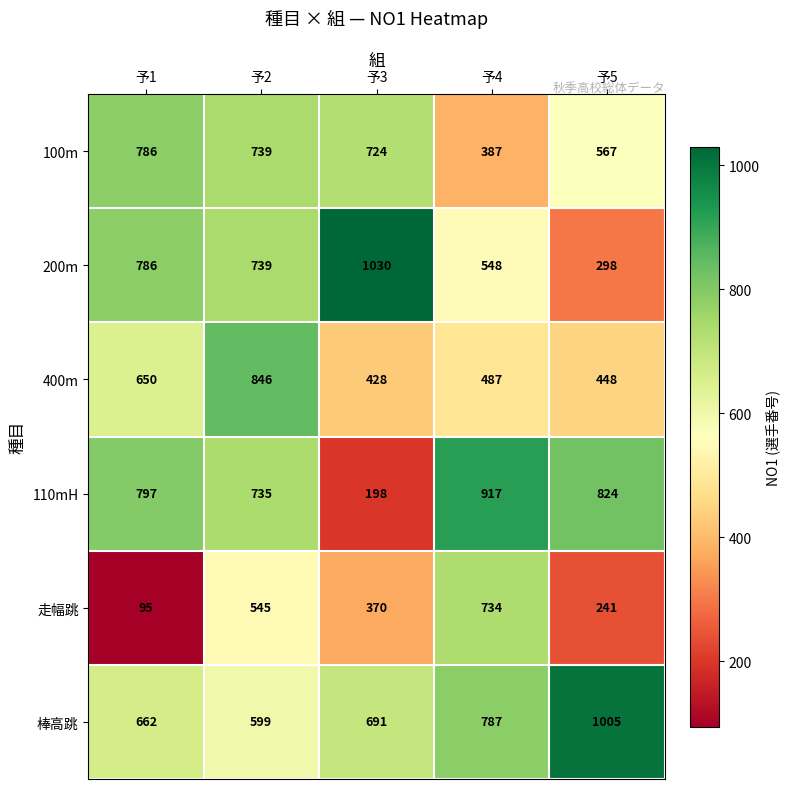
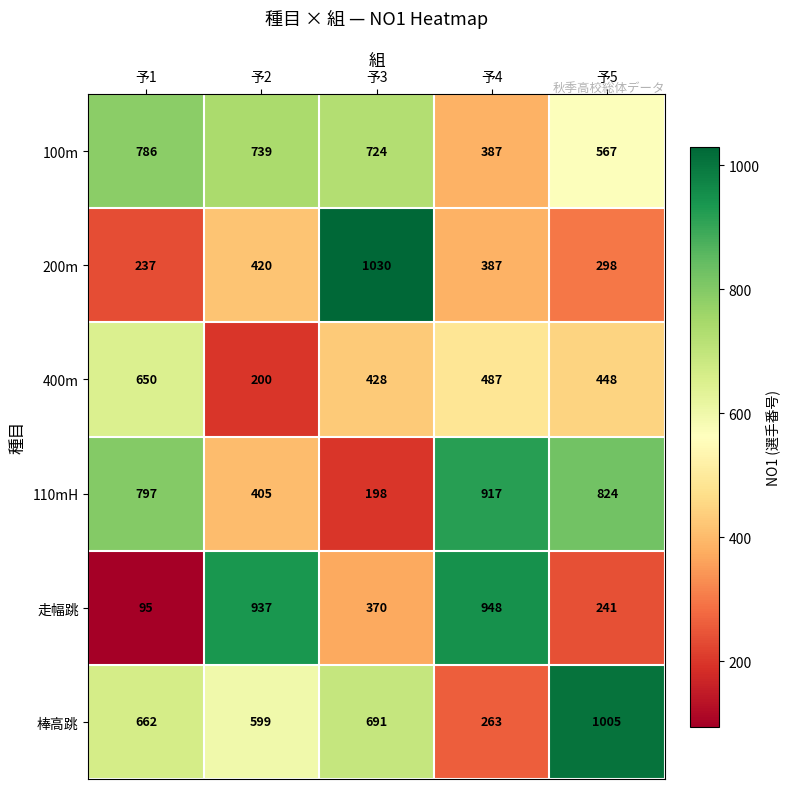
  {
    "100m": {
      "予1": 786,
      "予2": 739,
      "予3": 724,
      "予4": 387,
      "予5": 567
    },
    "200m": {
-     "予1": 786,
-     "予2": 739,
+     "予1": 237,
+     "予2": 420,
      "予3": 1030,
-     "予4": 548,
+     "予4": 387,
      "予5": 298
    },
    "400m": {
      "予1": 650,
-     "予2": 846,
+     "予2": 200,
      "予3": 428,
      "予4": 487,
      "予5": 448
    },
    "110mH": {
      "予1": 797,
-     "予2": 735,
+     "予2": 405,
      "予3": 198,
      "予4": 917,
      "予5": 824
    },
    "走幅跳": {
      "予1": 95,
-     "予2": 545,
+     "予2": 937,
      "予3": 370,
-     "予4": 734,
+     "予4": 948,
      "予5": 241
    },
    "棒高跳": {
      "予1": 662,
      "予2": 599,
      "予3": 691,
-     "予4": 787,
+     "予4": 263,
      "予5": 1005
    }
  }
